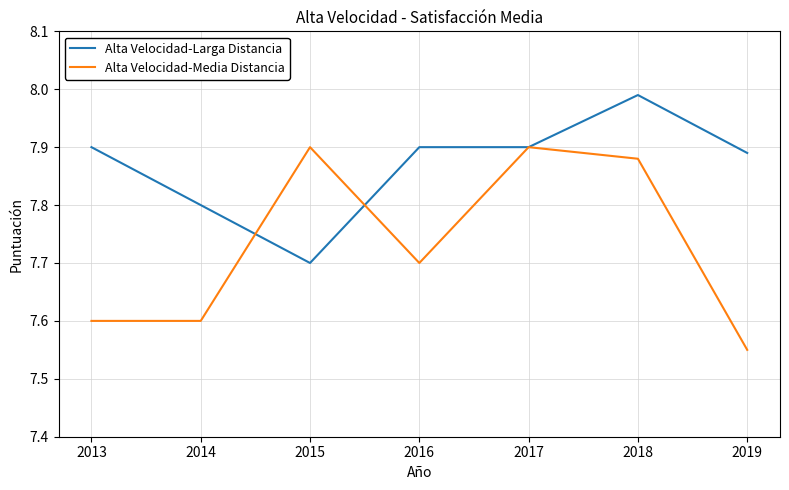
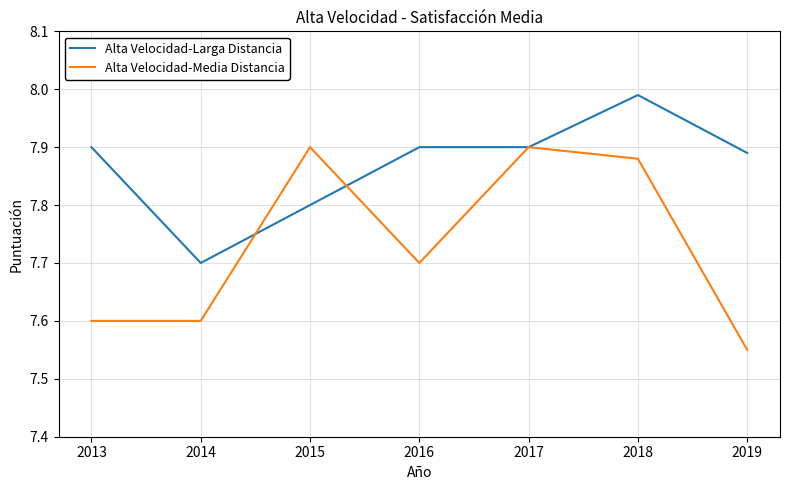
  {
    "Alta Velocidad-Larga Distancia": {
      "2013": 7.9,
-     "2014": 7.8,
-     "2015": 7.7,
+     "2014": 7.7,
+     "2015": 7.8,
      "2016": 7.9,
      "2018": 7.99,
      "2019": 7.89
    },
    "Alta Velocidad-Media Distancia": {
      "2013": 7.6,
      "2014": 7.6,
      "2015": 7.9,
      "2016": 7.7,
      "2018": 7.88,
      "2019": 7.55
    }
  }
